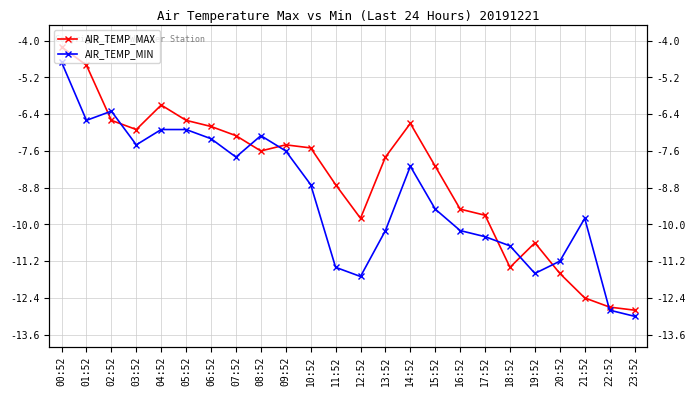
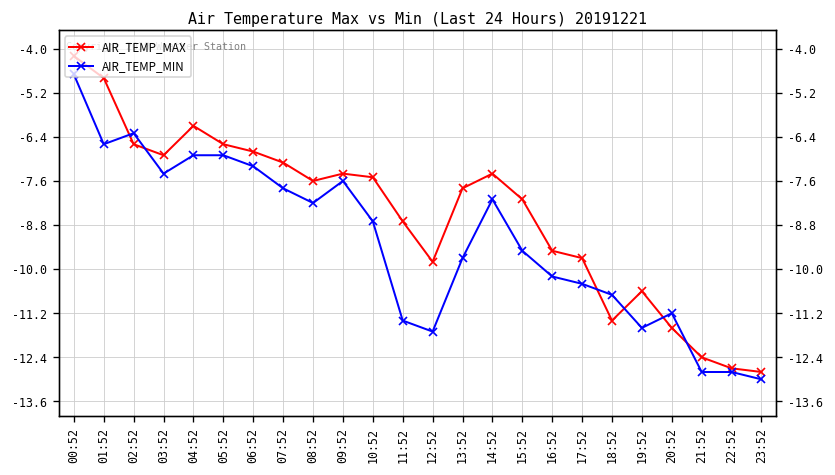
  {
    "AIR_TEMP_MAX": {
      "01:52": -4.8,
      "02:52": -6.6,
      "03:52": -6.9,
      "04:52": -6.1,
      "05:52": -6.6,
      "06:52": -6.8,
      "07:52": -7.1,
      "08:52": -7.6,
      "09:52": -7.4,
      "10:52": -7.5,
      "11:52": -8.7,
      "12:52": -9.8,
      "13:52": -7.8,
-     "14:52": -6.7,
+     "14:52": -7.4,
      "15:52": -8.1,
      "16:52": -9.5,
      "17:52": -9.7,
      "18:52": -11.4,
      "19:52": -10.6,
      "20:52": -11.6,
      "21:52": -12.4,
      "22:52": -12.7,
      "23:52": -12.8
    },
    "AIR_TEMP_MIN": {
      "01:52": -6.6,
      "02:52": -6.3,
      "03:52": -7.4,
      "04:52": -6.9,
      "05:52": -6.9,
      "06:52": -7.2,
      "07:52": -7.8,
-     "08:52": -7.1,
+     "08:52": -8.2,
      "09:52": -7.6,
      "10:52": -8.7,
      "11:52": -11.4,
      "12:52": -11.7,
-     "13:52": -10.2,
+     "13:52": -9.7,
      "14:52": -8.1,
      "15:52": -9.5,
      "16:52": -10.2,
      "17:52": -10.4,
      "18:52": -10.7,
      "19:52": -11.6,
      "20:52": -11.2,
-     "21:52": -9.8,
+     "21:52": -12.8,
      "22:52": -12.8,
      "23:52": -13.0
    }
  }
